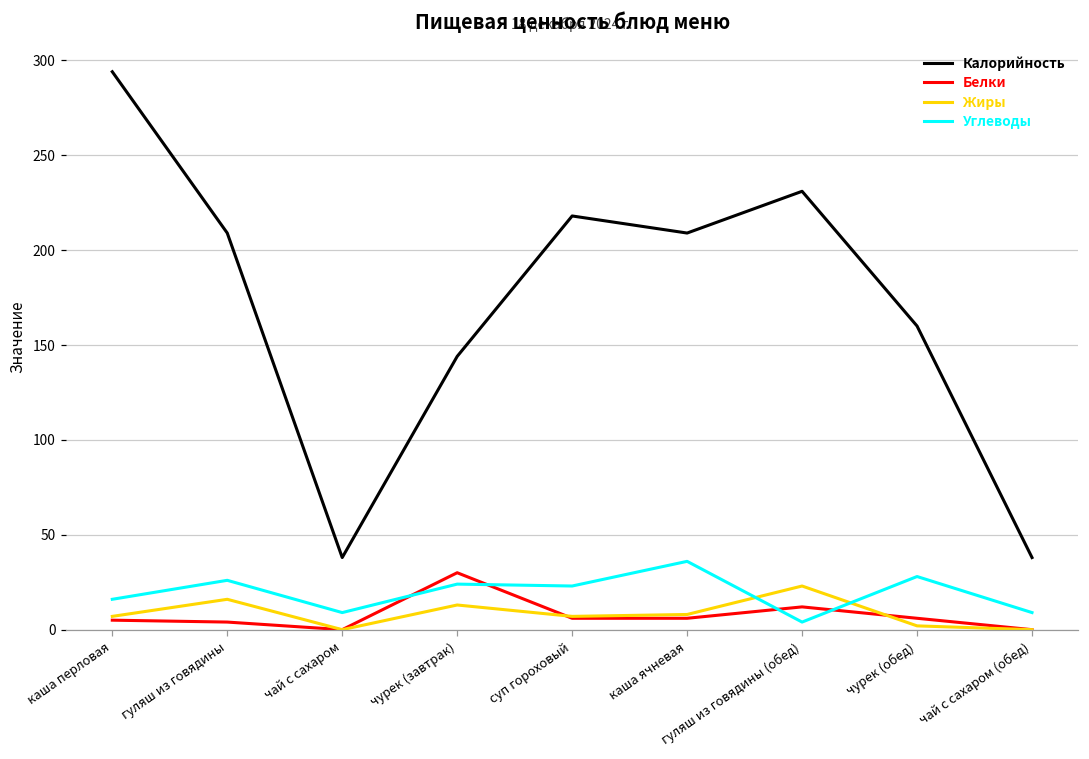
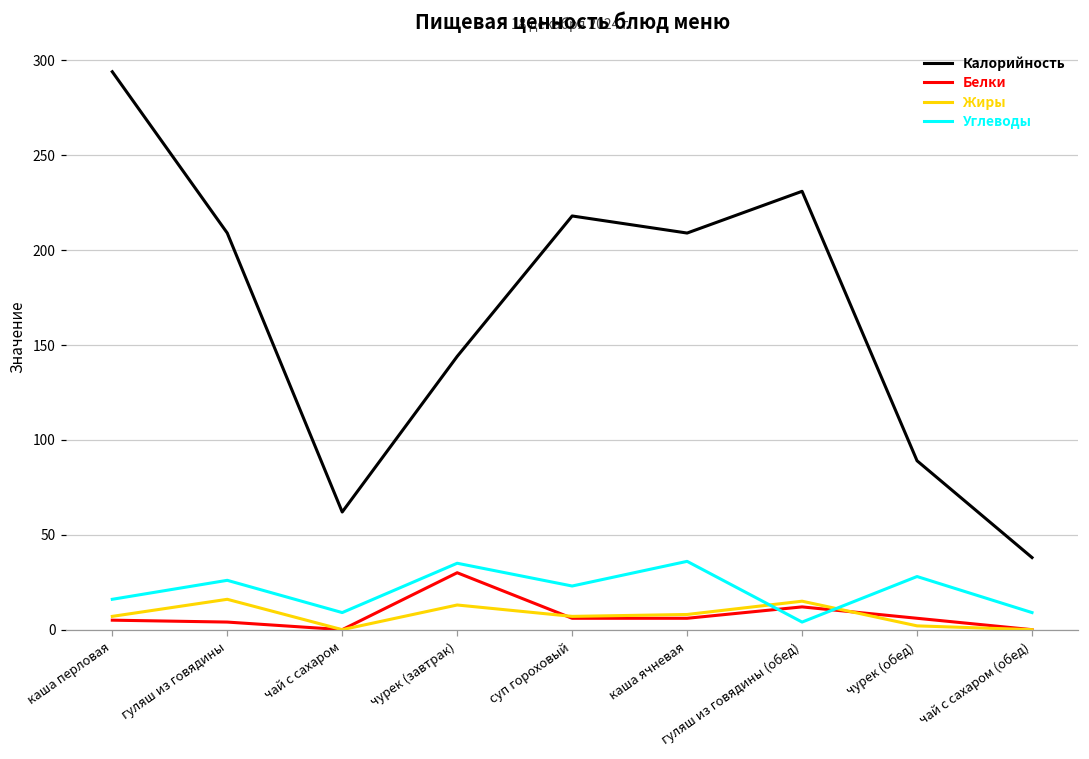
  {
    "Калорийность": {
      "каша перловая": 294,
      "гуляш из говядины": 209,
-     "чай с сахаром": 38,
+     "чай с сахаром": 62,
      "чурек (завтрак)": 144,
      "суп гороховый": 218,
      "каша ячневая": 209,
      "гуляш из говядины (обед)": 231,
-     "чурек (обед)": 160,
+     "чурек (обед)": 89,
      "чай с сахаром (обед)": 38
    },
    "Белки": {
      "каша перловая": 5,
      "гуляш из говядины": 4,
      "чурек (завтрак)": 30,
      "каша ячневая": 6,
      "гуляш из говядины (обед)": 12,
      "чурек (обед)": 6
    },
    "Жиры": {
      "каша перловая": 7,
      "гуляш из говядины": 16,
      "чурек (завтрак)": 13,
      "каша ячневая": 8,
-     "гуляш из говядины (обед)": 23,
+     "гуляш из говядины (обед)": 15,
      "чурек (обед)": 2
    },
    "Углеводы": {
      "каша перловая": 16,
      "гуляш из говядины": 26,
      "чай с сахаром": 9,
-     "чурек (завтрак)": 24,
+     "чурек (завтрак)": 35,
      "суп гороховый": 23,
      "каша ячневая": 36,
      "гуляш из говядины (обед)": 4,
      "чурек (обед)": 28,
      "чай с сахаром (обед)": 9
    }
  }
